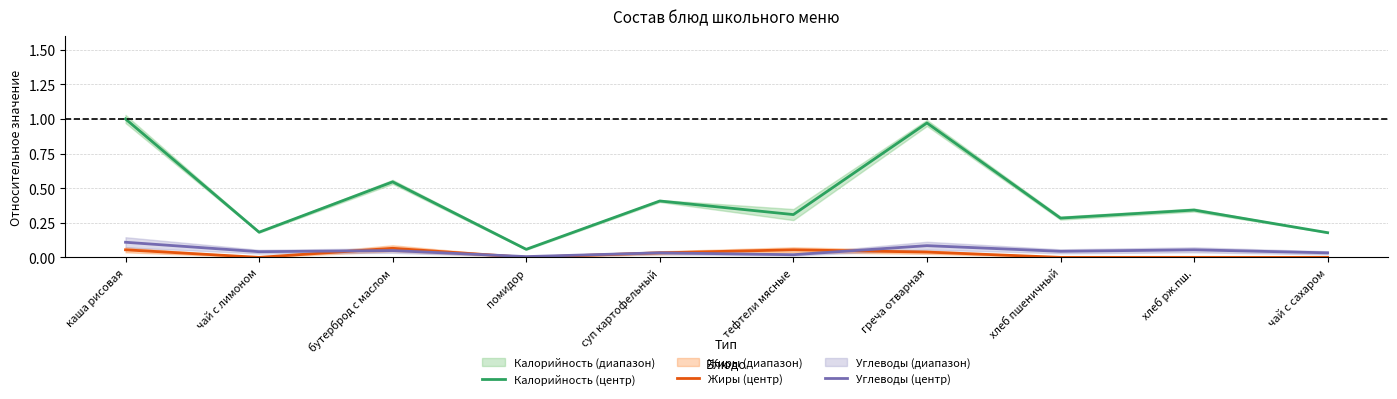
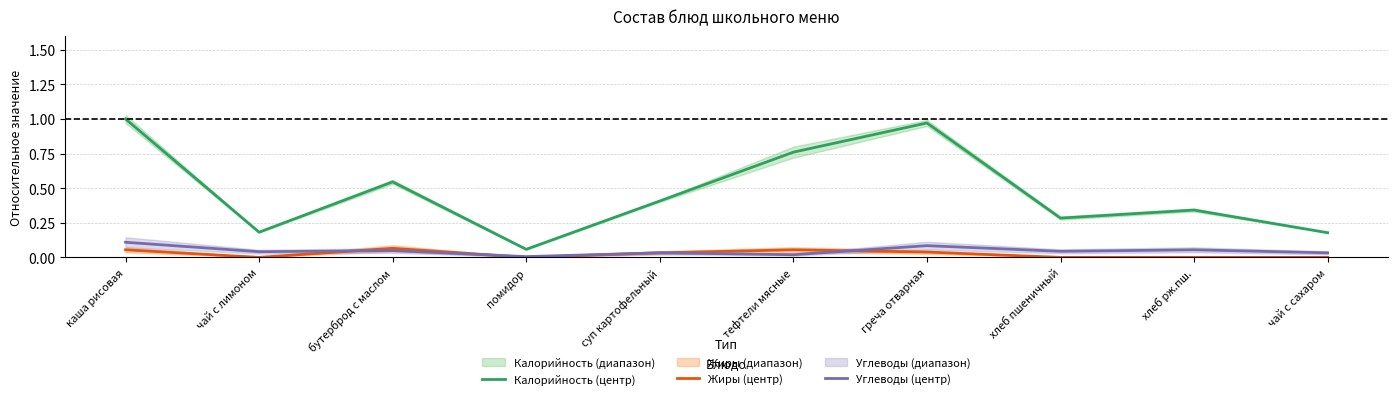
  {
    "Калорийность (центр)": {
      "каша рисовая": 1.00,
-     "тефтели мясные": 0.31,
+     "тефтели мясные": 0.76,
      "греча отварная": 0.97
    },
    "Углеводы (центр)": {
      "каша рисовая": 0.11,
      "греча отварная": 0.08
    }
  }
